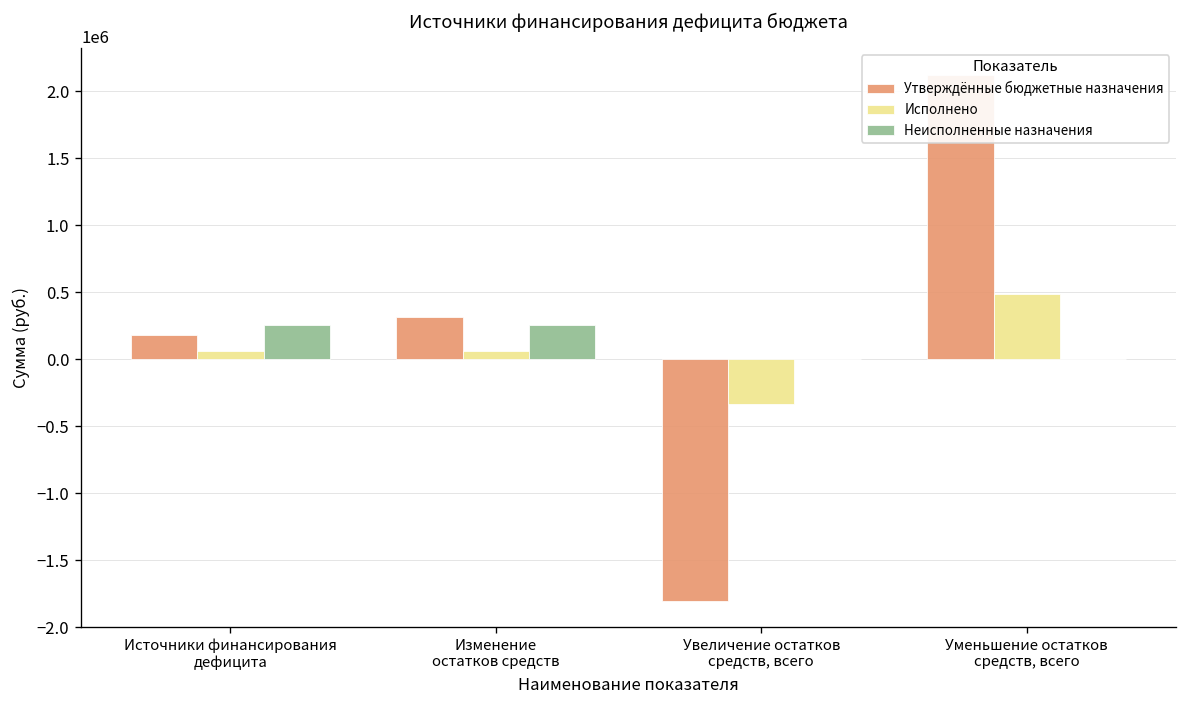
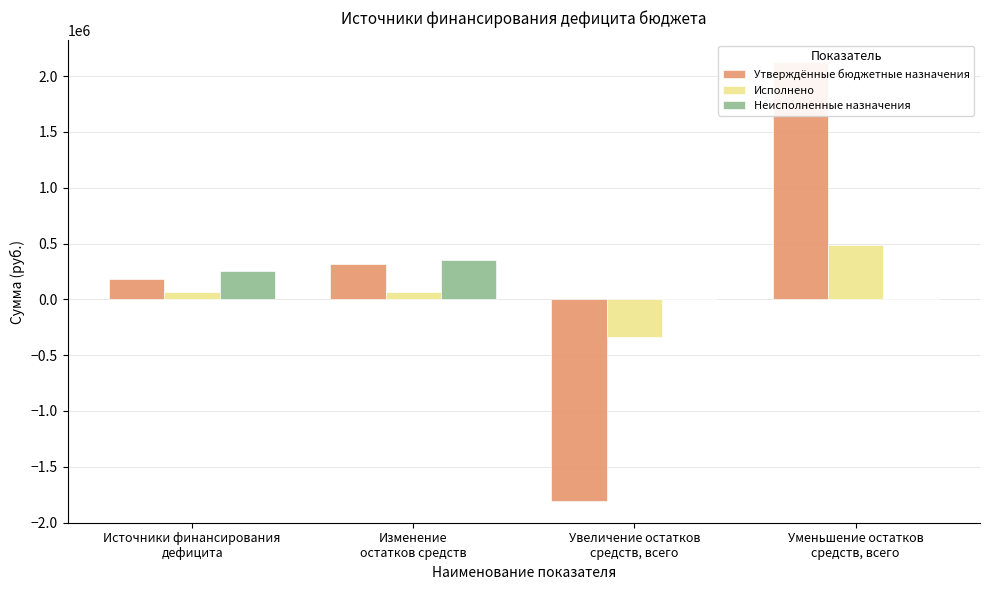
  {
    "Утверждённые бюджетные назначения": {
      "Источники финансирования дефицита": 180000,
      "Изменение остатков средств": 320000,
      "Увеличение остатков средств, всего": -1810000
    },
    "Исполнено": {
      "Источники финансирования дефицита": 60000,
      "Изменение остатков средств": 60000,
      "Увеличение остатков средств, всего": -340000,
      "Уменьшение остатков средств, всего": 490000
    },
    "Неисполненные назначения": {
      "Источники финансирования дефицита": 260000,
-     "Изменение остатков средств": 260000,
+     "Изменение остатков средств": 350000,
      "Увеличение остатков средств, всего": 0,
      "Уменьшение остатков средств, всего": 0
    }
  }
